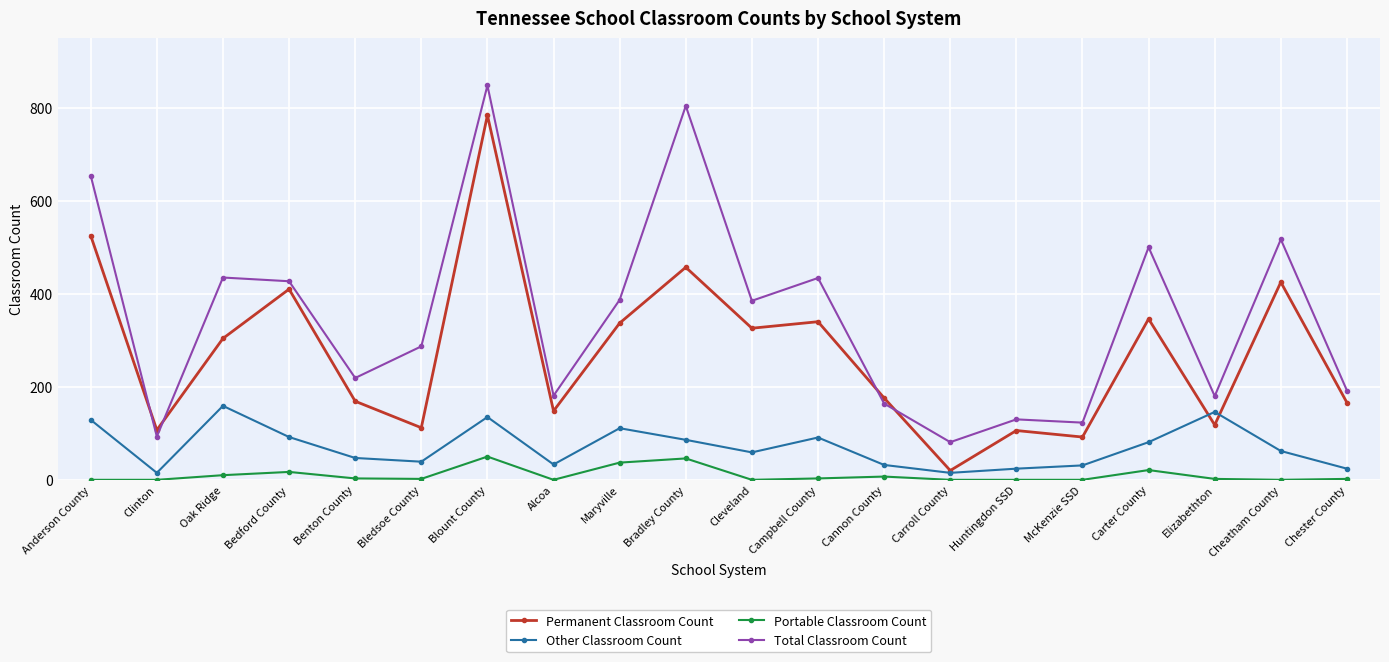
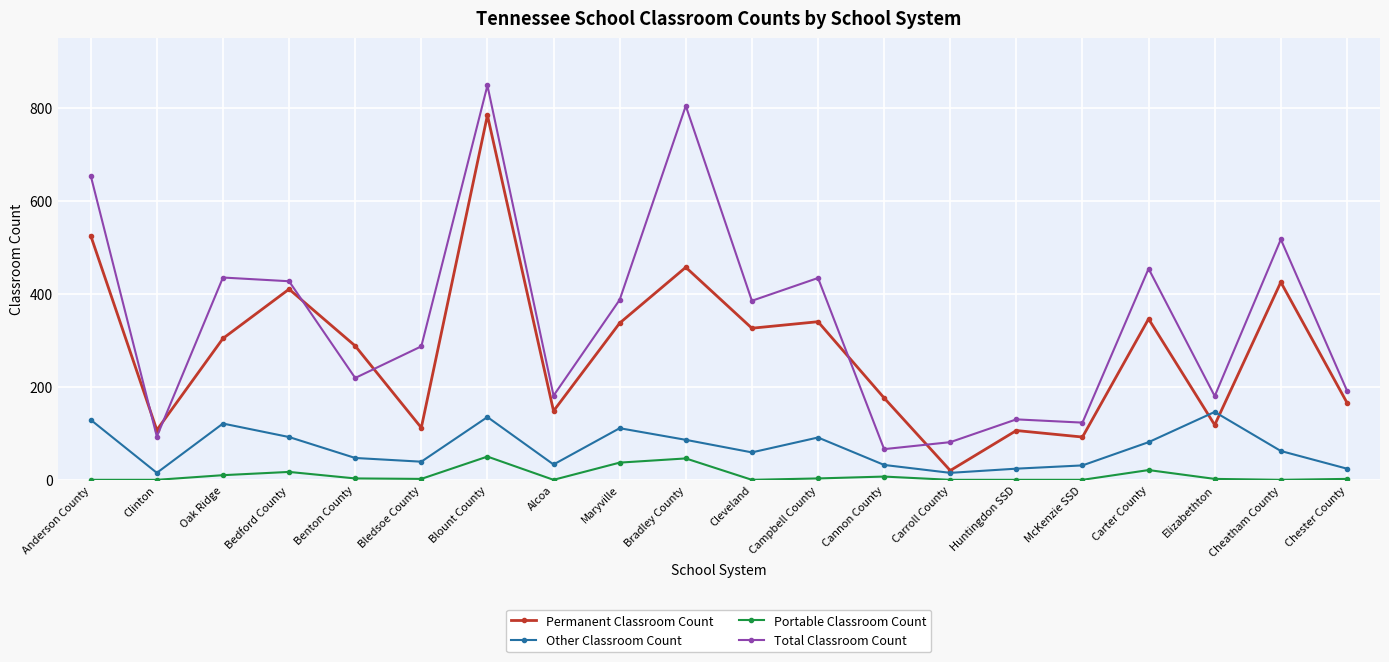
  {
    "Permanent Classroom Count": {
      "Anderson County": 530,
      "Clinton": 110,
      "Oak Ridge": 300,
      "Bedford County": 410,
-     "Benton County": 170,
+     "Benton County": 290,
      "Bledsoe County": 110,
      "Blount County": 780,
      "Alcoa": 150,
      "Maryville": 340,
      "Bradley County": 460,
      "Cleveland": 330,
      "Campbell County": 340,
      "Cannon County": 180,
      "Huntingdon SSD": 110,
      "McKenzie SSD": 90,
      "Carter County": 350,
      "Elizabethton": 120,
      "Cheatham County": 430,
      "Chester County": 170
    },
    "Other Classroom Count": {
      "Anderson County": 130,
      "Clinton": 20,
-     "Oak Ridge": 160,
+     "Oak Ridge": 120,
      "Bedford County": 90,
      "Benton County": 50,
      "Bledsoe County": 40,
      "Blount County": 140,
      "Alcoa": 30,
      "Maryville": 110,
      "Bradley County": 90,
      "Cleveland": 60,
      "Campbell County": 90,
      "Cannon County": 30,
      "Huntingdon SSD": 20,
      "McKenzie SSD": 30,
      "Carter County": 80,
      "Elizabethton": 150,
      "Cheatham County": 60,
      "Chester County": 20
    },
    "Portable Classroom Count": {
      "Anderson County": 0,
      "Clinton": 0,
      "Oak Ridge": 10,
      "Bedford County": 20,
      "Benton County": 0,
      "Bledsoe County": 0,
      "Blount County": 50,
      "Alcoa": 0,
      "Maryville": 40,
      "Bradley County": 50,
      "Cleveland": 0,
      "Campbell County": 0,
      "Cannon County": 10,
      "Carroll County": 0,
      "Huntingdon SSD": 0,
      "McKenzie SSD": 0,
      "Carter County": 20,
      "Elizabethton": 0,
      "Cheatham County": 0,
      "Chester County": 0
    },
    "Total Classroom Count": {
      "Anderson County": 650,
      "Clinton": 90,
      "Oak Ridge": 440,
      "Bedford County": 430,
      "Benton County": 220,
      "Bledsoe County": 290,
      "Blount County": 850,
      "Alcoa": 180,
      "Maryville": 390,
      "Bradley County": 800,
      "Cleveland": 390,
      "Campbell County": 430,
-     "Cannon County": 160,
+     "Cannon County": 70,
      "Carroll County": 80,
      "Huntingdon SSD": 130,
      "McKenzie SSD": 120,
-     "Carter County": 500,
+     "Carter County": 450,
      "Elizabethton": 180,
      "Cheatham County": 520,
      "Chester County": 190
    }
  }
